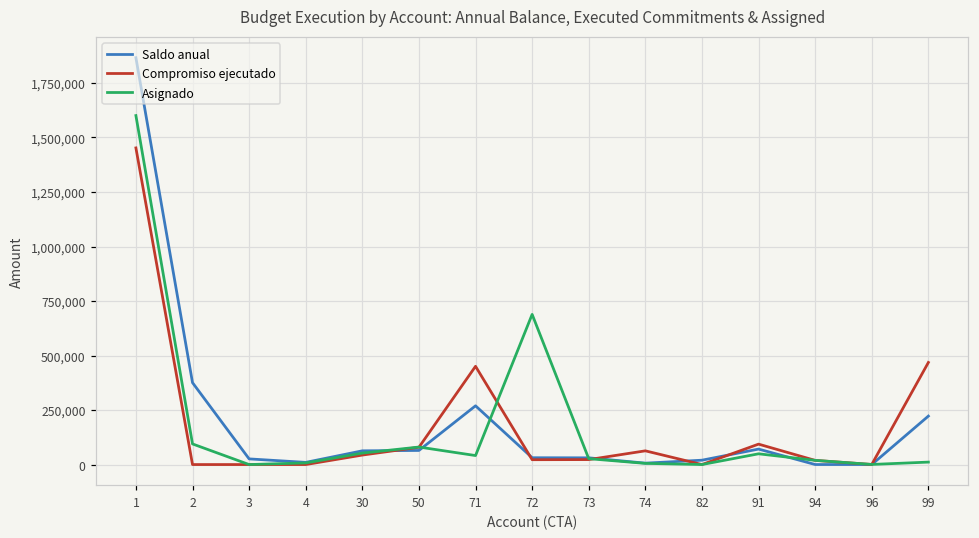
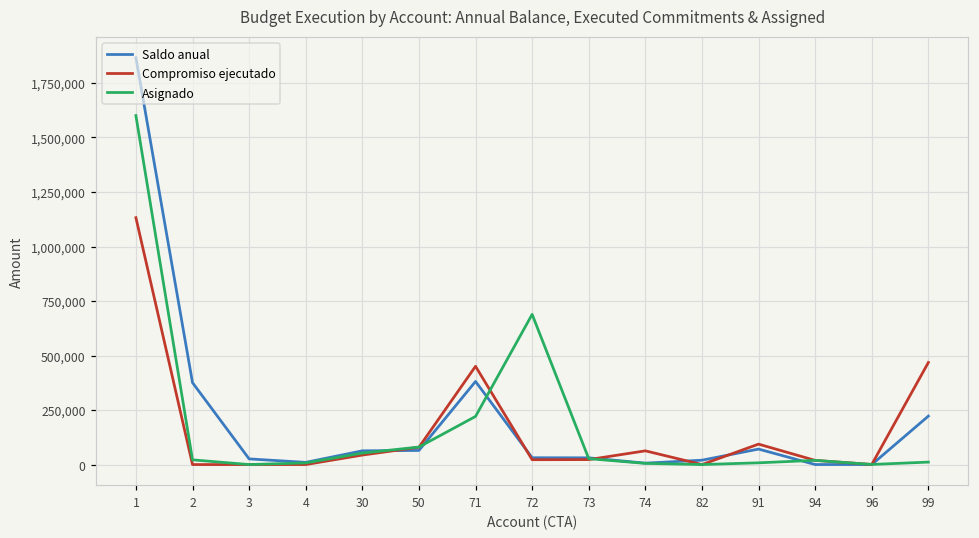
  {
    "Saldo anual": {
      "2": "380,000",
      "3": "30,000",
      "50": "60,000",
-     "71": "270,000",
+     "71": "380,000",
      "82": "20,000",
      "91": "70,000",
      "94": "0",
      "99": "220,000"
    },
    "Compromiso ejecutado": {
-     "1": "1,450,000",
+     "1": "1,130,000",
      "2": "0",
      "71": "450,000",
      "74": "60,000",
      "91": "90,000",
      "99": "470,000"
    },
    "Asignado": {
      "1": "1,600,000",
-     "2": "90,000",
-     "71": "40,000",
+     "2": "20,000",
+     "71": "220,000",
      "72": "690,000",
-     "91": "50,000",
+     "91": "10,000",
      "99": "10,000"
    }
  }
